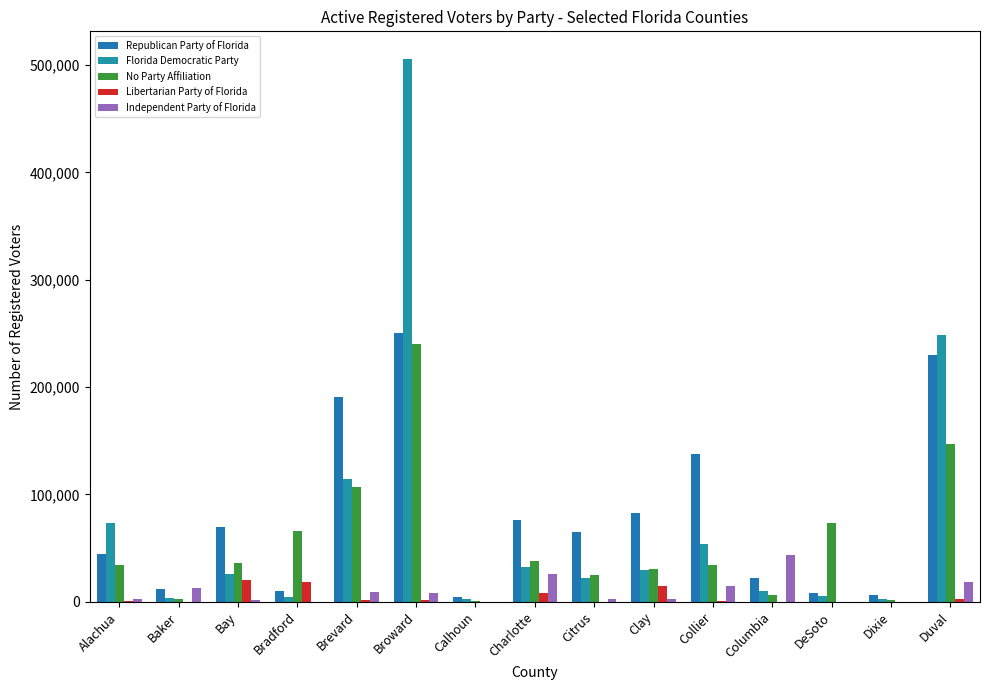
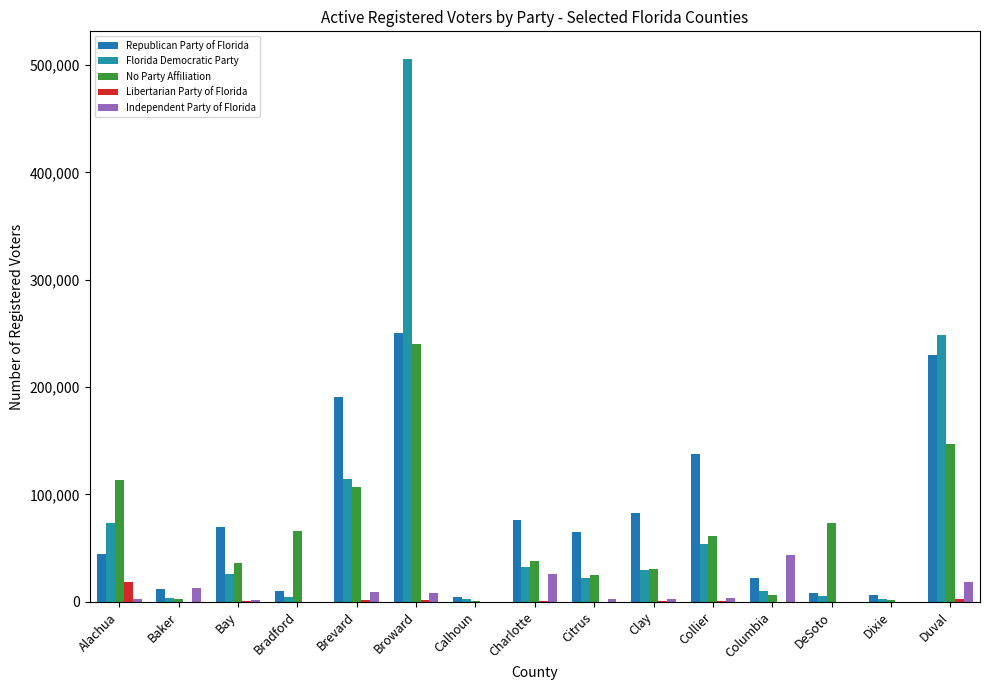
  {
    "No Party Affiliation": {
-     "Alachua": "35,000",
+     "Alachua": "113,000",
      "Baker": "2,000",
      "Bay": "36,000",
      "Bradford": "66,000",
      "Brevard": "107,000",
      "Broward": "240,000",
      "Charlotte": "38,000",
      "Citrus": "25,000",
      "Clay": "31,000",
-     "Collier": "35,000",
+     "Collier": "62,000",
      "Columbia": "7,000",
      "DeSoto": "73,000",
      "Duval": "147,000"
    },
    "Libertarian Party of Florida": {
-     "Alachua": "1,000",
-     "Bay": "21,000",
-     "Bradford": "18,000",
-     "Charlotte": "8,000",
-     "Clay": "15,000",
+     "Alachua": "18,000",
+     "Bay": "1,000",
+     "Bradford": "0",
+     "Charlotte": "0",
+     "Clay": "1,000",
      "Duval": "3,000"
    },
    "Independent Party of Florida": {
      "Baker": "13,000",
      "Brevard": "9,000",
      "Broward": "8,000",
      "Charlotte": "26,000",
      "Clay": "2,000",
-     "Collier": "15,000",
+     "Collier": "4,000",
      "Columbia": "43,000",
      "Duval": "18,000"
    }
  }
